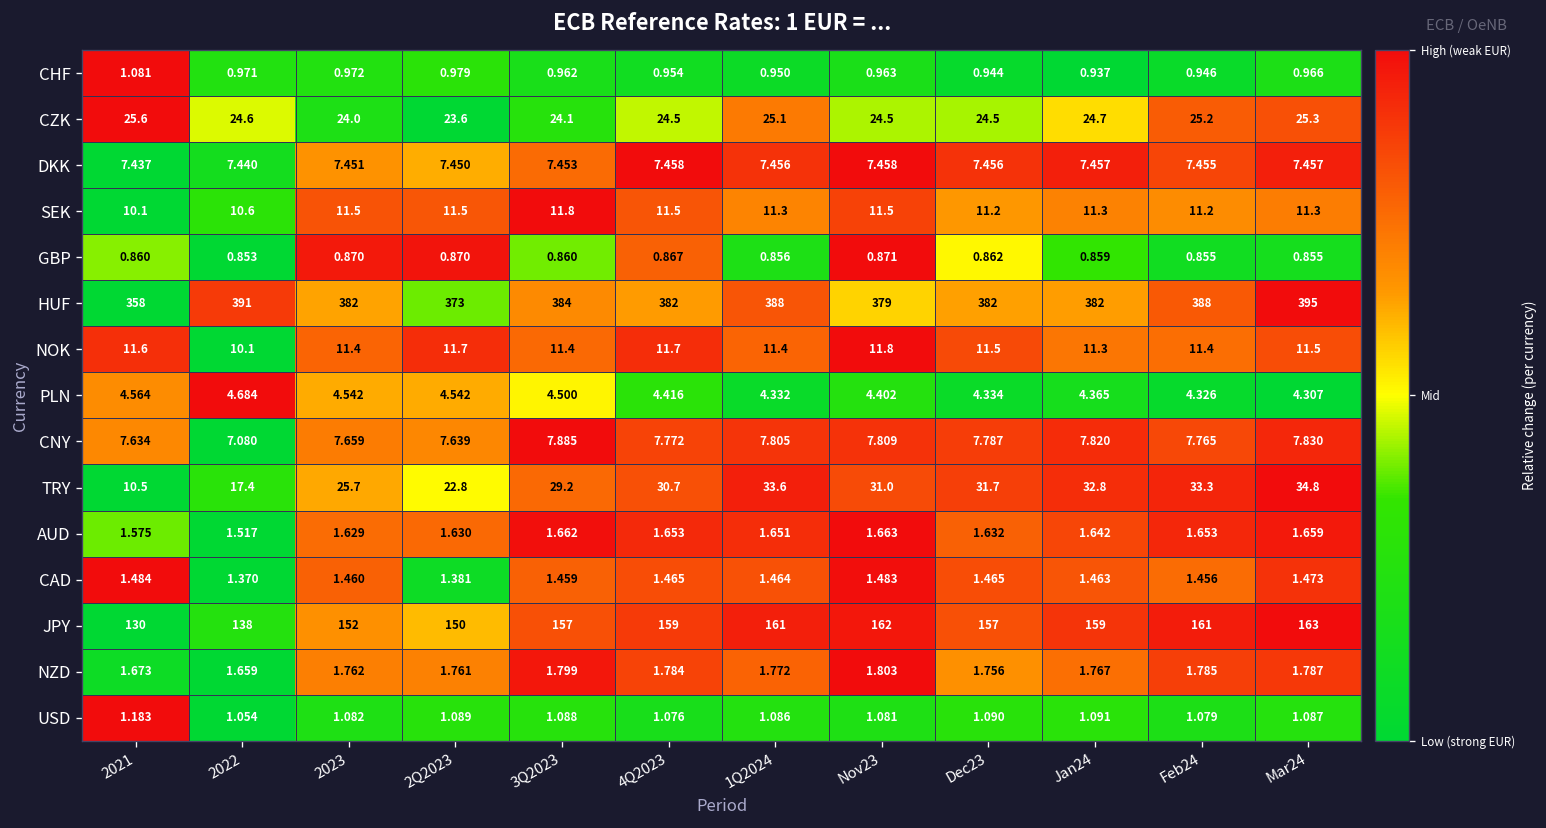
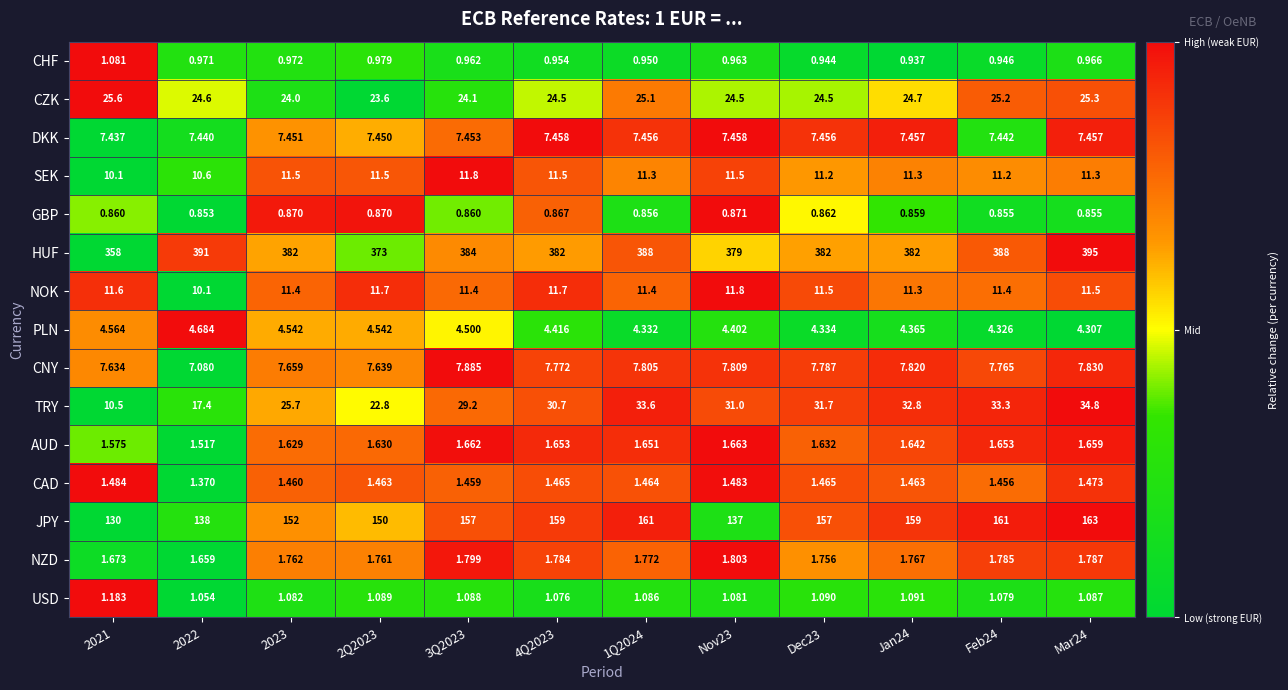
  {
    "CHF": {
      "2021": 1.081,
      "2022": 0.971,
      "2023": 0.972,
      "2Q2023": 0.979,
      "3Q2023": 0.962,
      "4Q2023": 0.954,
      "1Q2024": 0.950,
      "Nov23": 0.963,
      "Dec23": 0.944,
      "Jan24": 0.937,
      "Feb24": 0.946,
      "Mar24": 0.966
    },
    "CZK": {
      "2021": 25.6,
      "2022": 24.6,
      "2023": 24.0,
      "2Q2023": 23.6,
      "3Q2023": 24.1,
      "4Q2023": 24.5,
      "1Q2024": 25.1,
      "Nov23": 24.5,
      "Dec23": 24.5,
      "Jan24": 24.7,
      "Feb24": 25.2,
      "Mar24": 25.3
    },
    "DKK": {
      "2021": 7.437,
      "2022": 7.440,
      "2023": 7.451,
      "2Q2023": 7.450,
      "3Q2023": 7.453,
      "4Q2023": 7.458,
      "1Q2024": 7.456,
      "Nov23": 7.458,
      "Dec23": 7.456,
      "Jan24": 7.457,
-     "Feb24": 7.455,
+     "Feb24": 7.442,
      "Mar24": 7.457
    },
    "SEK": {
      "2021": 10.1,
      "2022": 10.6,
      "2023": 11.5,
      "2Q2023": 11.5,
      "3Q2023": 11.8,
      "4Q2023": 11.5,
      "1Q2024": 11.3,
      "Nov23": 11.5,
      "Dec23": 11.2,
      "Jan24": 11.3,
      "Feb24": 11.2,
      "Mar24": 11.3
    },
    "GBP": {
      "2021": 0.860,
      "2022": 0.853,
      "2023": 0.870,
      "2Q2023": 0.870,
      "3Q2023": 0.860,
      "4Q2023": 0.867,
      "1Q2024": 0.856,
      "Nov23": 0.871,
      "Dec23": 0.862,
      "Jan24": 0.859,
      "Feb24": 0.855,
      "Mar24": 0.855
    },
    "HUF": {
      "2021": 358,
      "2022": 391,
      "2023": 382,
      "2Q2023": 373,
      "3Q2023": 384,
      "4Q2023": 382,
      "1Q2024": 388,
      "Nov23": 379,
      "Dec23": 382,
      "Jan24": 382,
      "Feb24": 388,
      "Mar24": 395
    },
    "NOK": {
      "2021": 11.6,
      "2022": 10.1,
      "2023": 11.4,
      "2Q2023": 11.7,
      "3Q2023": 11.4,
      "4Q2023": 11.7,
      "1Q2024": 11.4,
      "Nov23": 11.8,
      "Dec23": 11.5,
      "Jan24": 11.3,
      "Feb24": 11.4,
      "Mar24": 11.5
    },
    "PLN": {
      "2021": 4.564,
      "2022": 4.684,
      "2023": 4.542,
      "2Q2023": 4.542,
      "3Q2023": 4.500,
      "4Q2023": 4.416,
      "1Q2024": 4.332,
      "Nov23": 4.402,
      "Dec23": 4.334,
      "Jan24": 4.365,
      "Feb24": 4.326,
      "Mar24": 4.307
    },
    "CNY": {
      "2021": 7.634,
      "2022": 7.080,
      "2023": 7.659,
      "2Q2023": 7.639,
      "3Q2023": 7.885,
      "4Q2023": 7.772,
      "1Q2024": 7.805,
      "Nov23": 7.809,
      "Dec23": 7.787,
      "Jan24": 7.820,
      "Feb24": 7.765,
      "Mar24": 7.830
    },
    "TRY": {
      "2021": 10.5,
      "2022": 17.4,
      "2023": 25.7,
      "2Q2023": 22.8,
      "3Q2023": 29.2,
      "4Q2023": 30.7,
      "1Q2024": 33.6,
      "Nov23": 31.0,
      "Dec23": 31.7,
      "Jan24": 32.8,
      "Feb24": 33.3,
      "Mar24": 34.8
    },
    "AUD": {
      "2021": 1.575,
      "2022": 1.517,
      "2023": 1.629,
      "2Q2023": 1.630,
      "3Q2023": 1.662,
      "4Q2023": 1.653,
      "1Q2024": 1.651,
      "Nov23": 1.663,
      "Dec23": 1.632,
      "Jan24": 1.642,
      "Feb24": 1.653,
      "Mar24": 1.659
    },
    "CAD": {
      "2021": 1.484,
      "2022": 1.370,
      "2023": 1.460,
-     "2Q2023": 1.381,
+     "2Q2023": 1.463,
      "3Q2023": 1.459,
      "4Q2023": 1.465,
      "1Q2024": 1.464,
      "Nov23": 1.483,
      "Dec23": 1.465,
      "Jan24": 1.463,
      "Feb24": 1.456,
      "Mar24": 1.473
    },
    "JPY": {
      "2021": 130,
      "2022": 138,
      "2023": 152,
      "2Q2023": 150,
      "3Q2023": 157,
      "4Q2023": 159,
      "1Q2024": 161,
-     "Nov23": 162,
+     "Nov23": 137,
      "Dec23": 157,
      "Jan24": 159,
      "Feb24": 161,
      "Mar24": 163
    },
    "NZD": {
      "2021": 1.673,
      "2022": 1.659,
      "2023": 1.762,
      "2Q2023": 1.761,
      "3Q2023": 1.799,
      "4Q2023": 1.784,
      "1Q2024": 1.772,
      "Nov23": 1.803,
      "Dec23": 1.756,
      "Jan24": 1.767,
      "Feb24": 1.785,
      "Mar24": 1.787
    },
    "USD": {
      "2021": 1.183,
      "2022": 1.054,
      "2023": 1.082,
      "2Q2023": 1.089,
      "3Q2023": 1.088,
      "4Q2023": 1.076,
      "1Q2024": 1.086,
      "Nov23": 1.081,
      "Dec23": 1.090,
      "Jan24": 1.091,
      "Feb24": 1.079,
      "Mar24": 1.087
    }
  }
